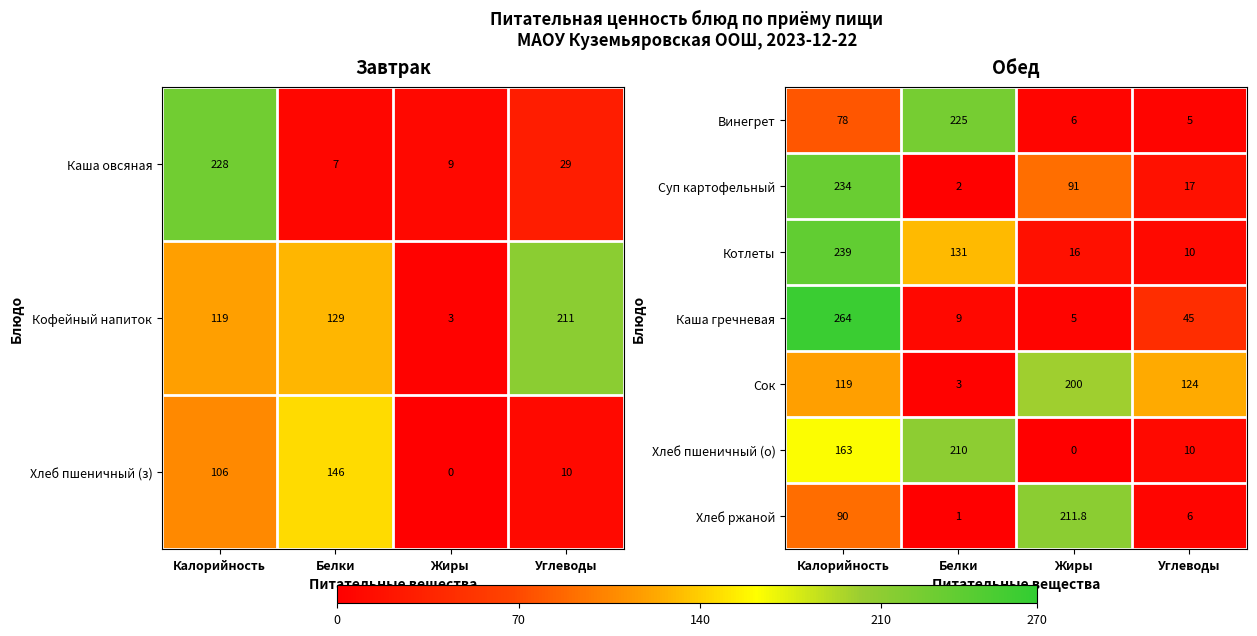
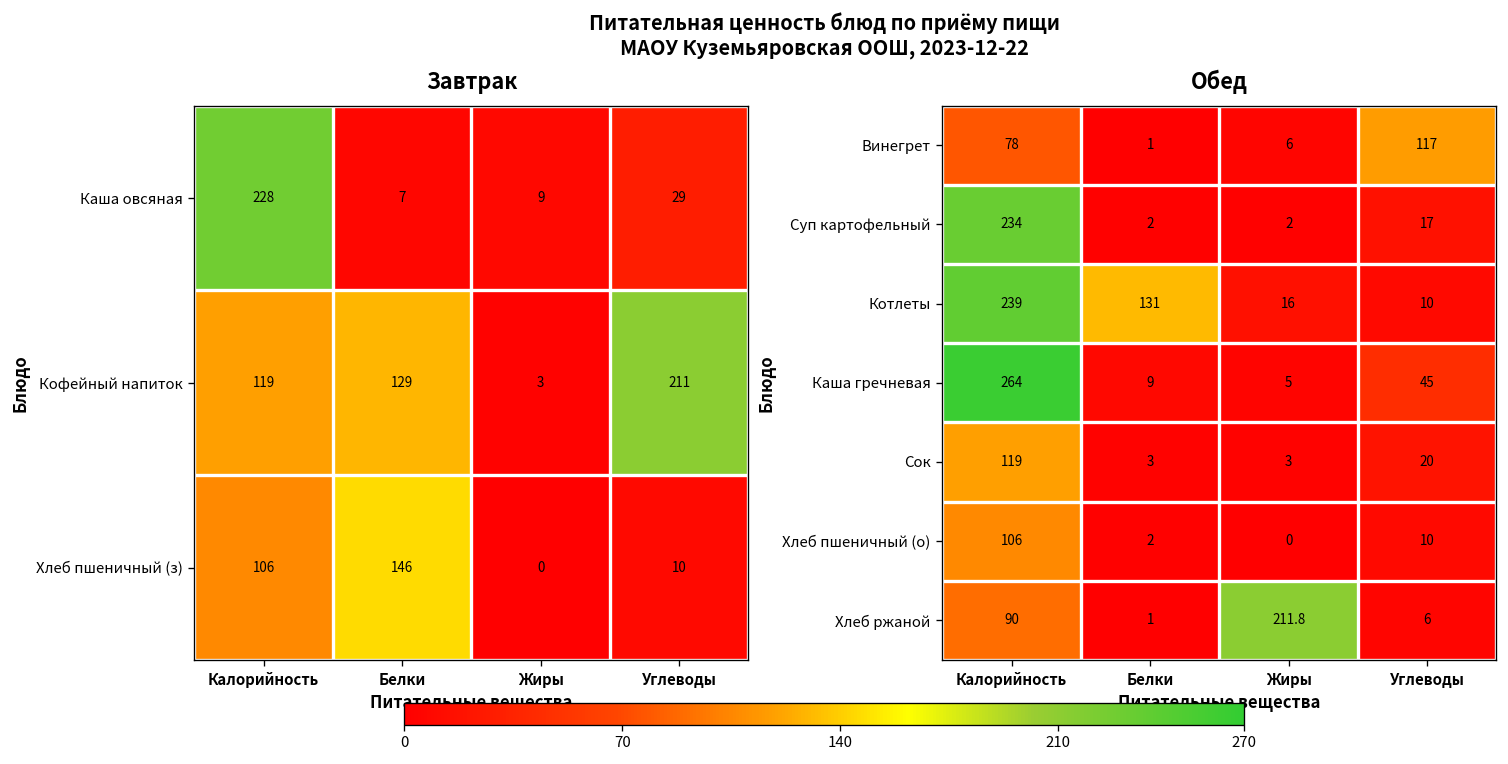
  {
    "Завтрак": {
      "Каша овсяная": {
        "Калорийность": 228,
        "Белки": 7,
        "Жиры": 9,
        "Углеводы": 29
      },
      "Кофейный напиток": {
        "Калорийность": 119,
        "Белки": 129,
        "Жиры": 3,
        "Углеводы": 211
      },
      "Хлеб пшеничный (з)": {
        "Калорийность": 106,
        "Белки": 146,
        "Жиры": 0,
        "Углеводы": 10
      }
    },
    "Обед": {
      "Винегрет": {
        "Калорийность": 78,
-       "Белки": 225,
+       "Белки": 1,
        "Жиры": 6,
-       "Углеводы": 5
+       "Углеводы": 117
      },
      "Суп картофельный": {
        "Калорийность": 234,
        "Белки": 2,
-       "Жиры": 91,
+       "Жиры": 2,
        "Углеводы": 17
      },
      "Котлеты": {
        "Калорийность": 239,
        "Белки": 131,
        "Жиры": 16,
        "Углеводы": 10
      },
      "Каша гречневая": {
        "Калорийность": 264,
        "Белки": 9,
        "Жиры": 5,
        "Углеводы": 45
      },
      "Сок": {
        "Калорийность": 119,
        "Белки": 3,
-       "Жиры": 200,
-       "Углеводы": 124
+       "Жиры": 3,
+       "Углеводы": 20
      },
      "Хлеб пшеничный (о)": {
-       "Калорийность": 163,
-       "Белки": 210,
+       "Калорийность": 106,
+       "Белки": 2,
        "Жиры": 0,
        "Углеводы": 10
      },
      "Хлеб ржаной": {
        "Калорийность": 90,
        "Белки": 1,
        "Жиры": 211.8,
        "Углеводы": 6
      }
    }
  }
